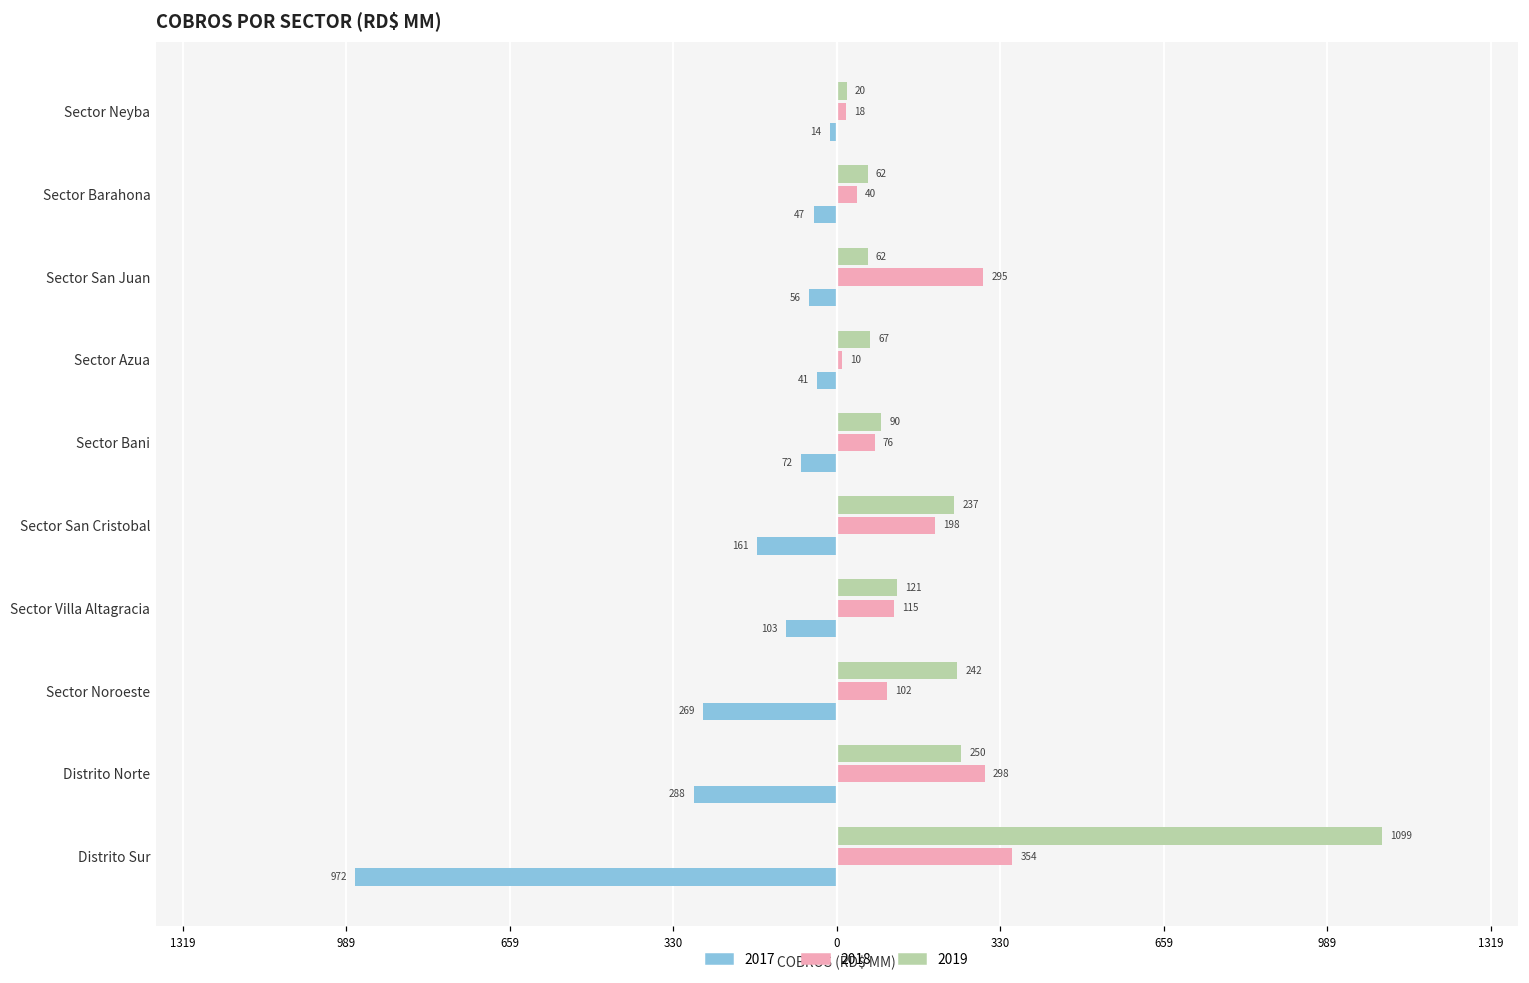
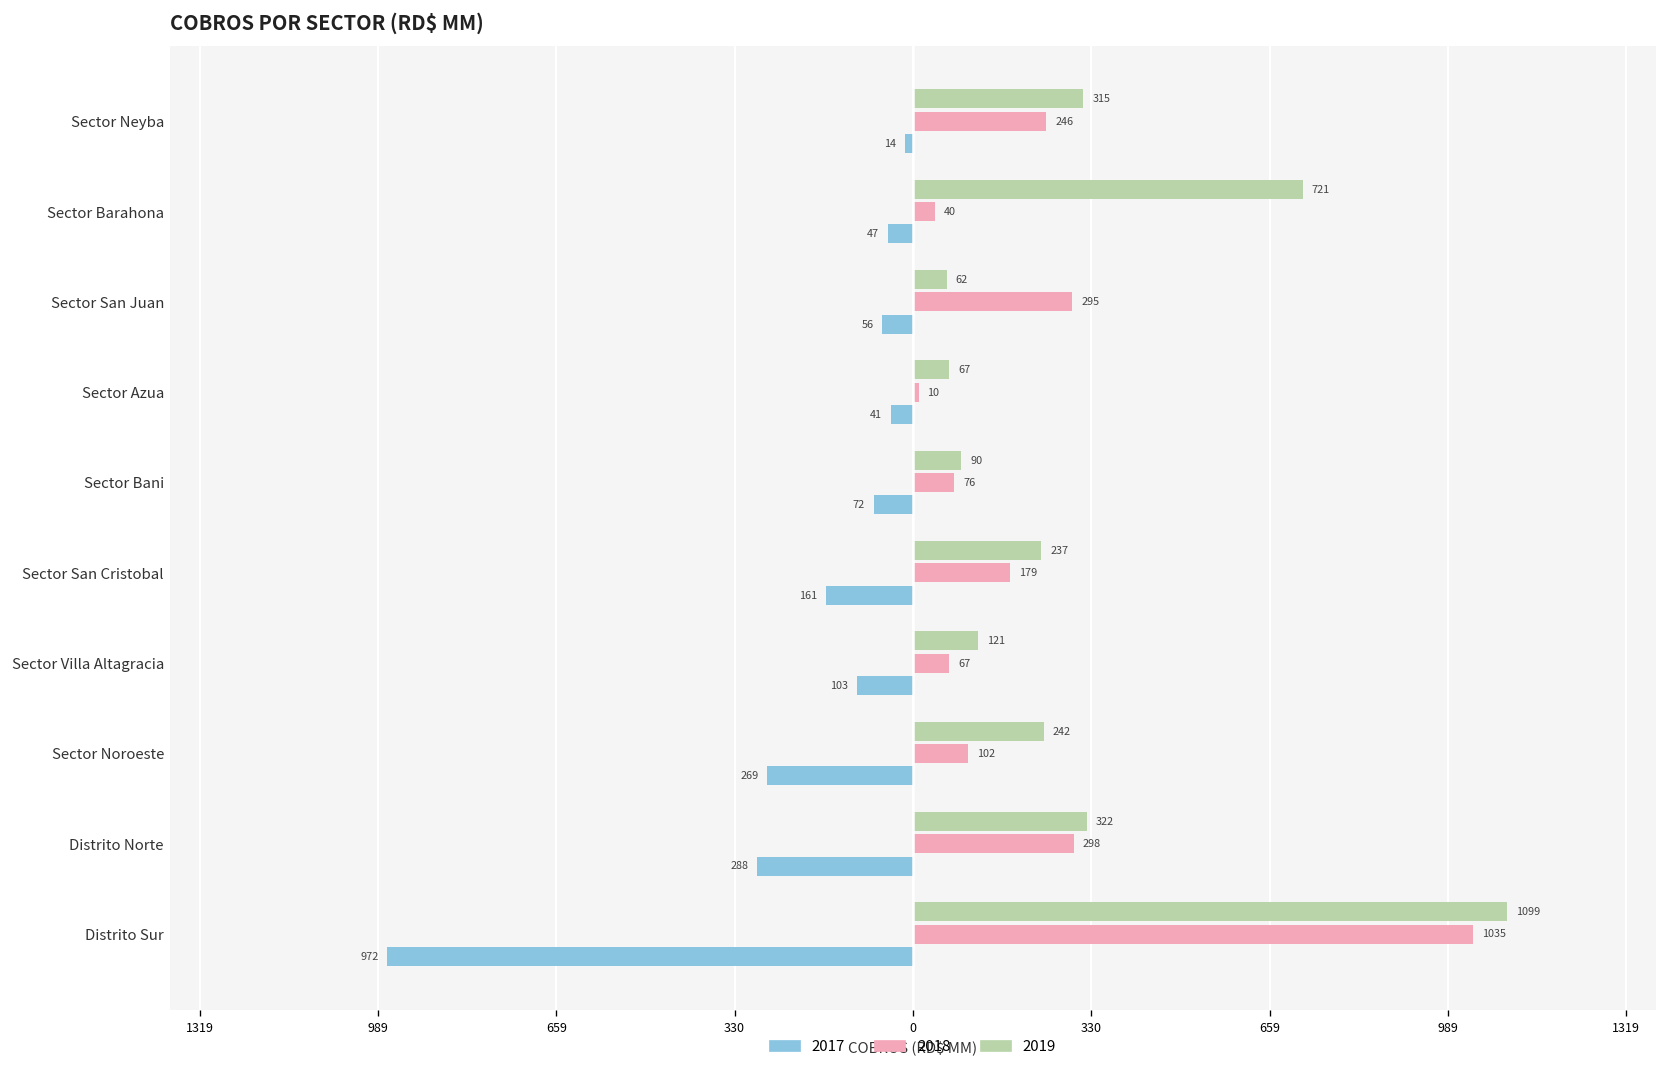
  {
    "2018": {
-     "Sector Neyba": 18,
+     "Sector Neyba": 246,
      "Sector Barahona": 40,
      "Sector San Juan": 295,
      "Sector Azua": 10,
      "Sector Bani": 76,
-     "Sector San Cristobal": 198,
-     "Sector Villa Altagracia": 115,
+     "Sector San Cristobal": 179,
+     "Sector Villa Altagracia": 67,
      "Sector Noroeste": 102,
      "Distrito Norte": 298,
-     "Distrito Sur": 354
+     "Distrito Sur": 1035
    },
    "2019": {
-     "Sector Neyba": 20,
-     "Sector Barahona": 62,
+     "Sector Neyba": 315,
+     "Sector Barahona": 721,
      "Sector San Juan": 62,
      "Sector Azua": 67,
      "Sector Bani": 90,
      "Sector San Cristobal": 237,
      "Sector Villa Altagracia": 121,
      "Sector Noroeste": 242,
-     "Distrito Norte": 250,
+     "Distrito Norte": 322,
      "Distrito Sur": 1099
    }
  }
